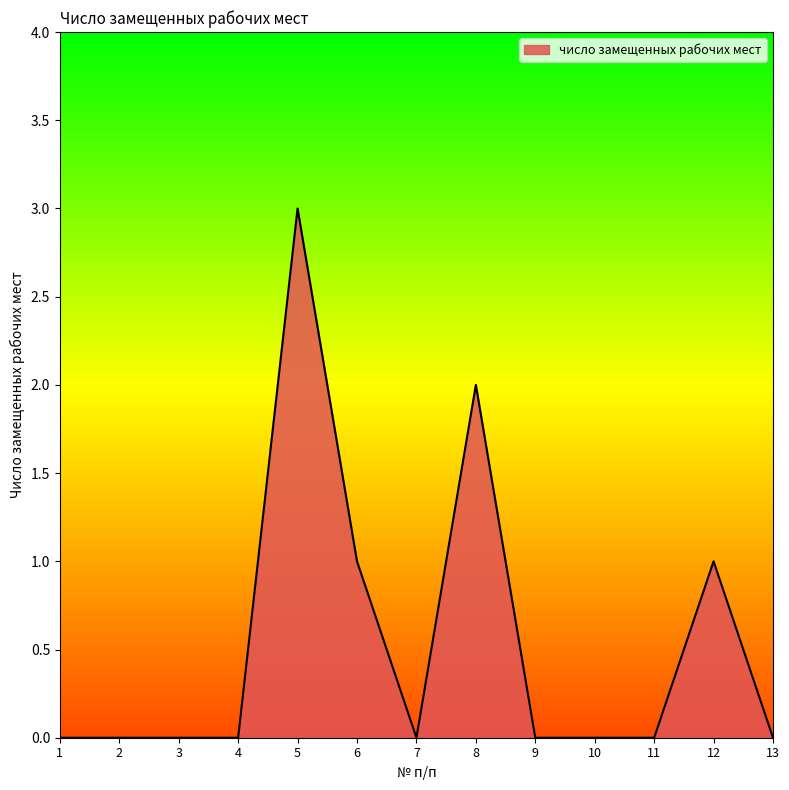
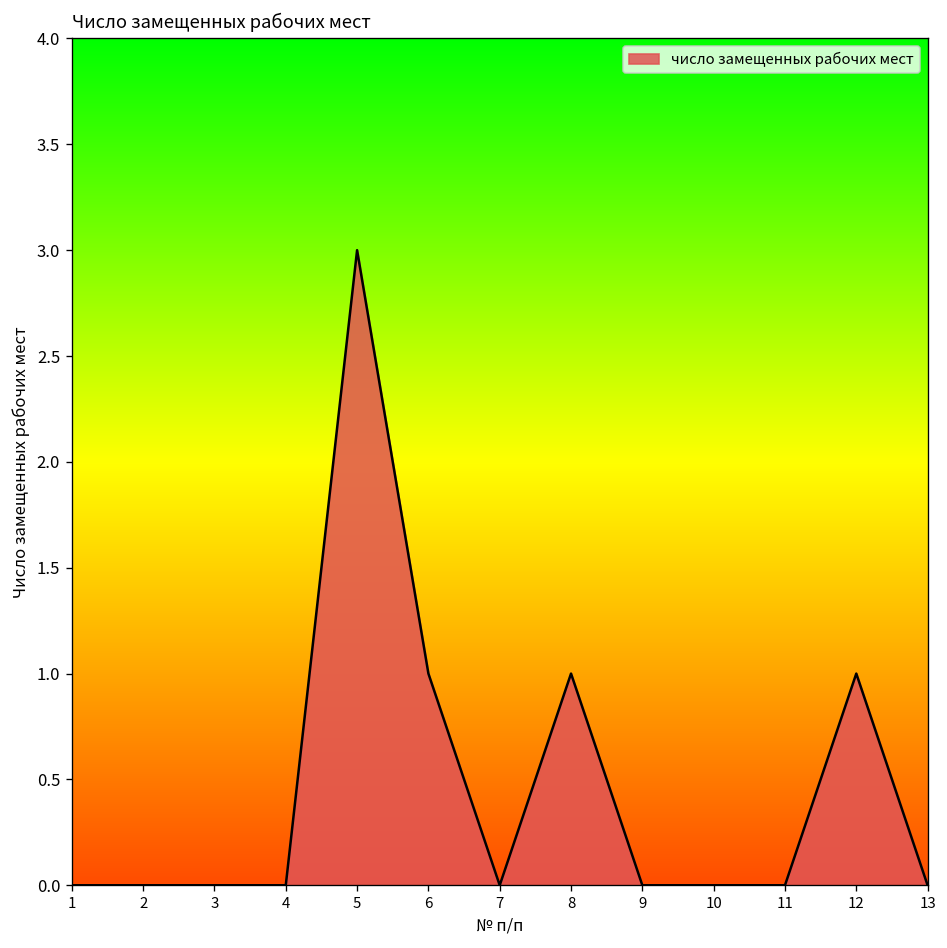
  {
    "1": 0,
    "2": 0,
    "3": 0,
    "4": 0,
    "5": 3,
    "6": 1,
    "7": 0,
-   "8": 2,
+   "8": 1,
    "9": 0,
    "10": 0,
    "11": 0,
    "12": 1,
    "13": 0
  }
